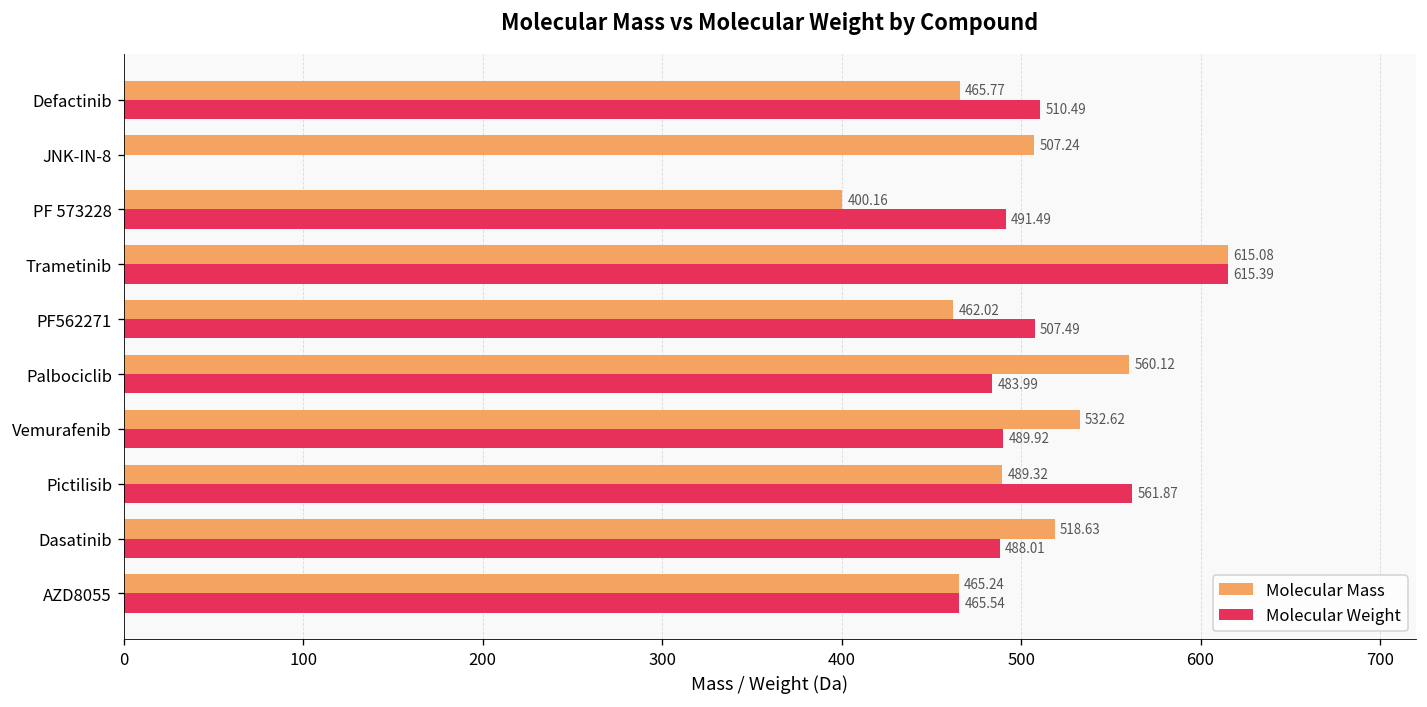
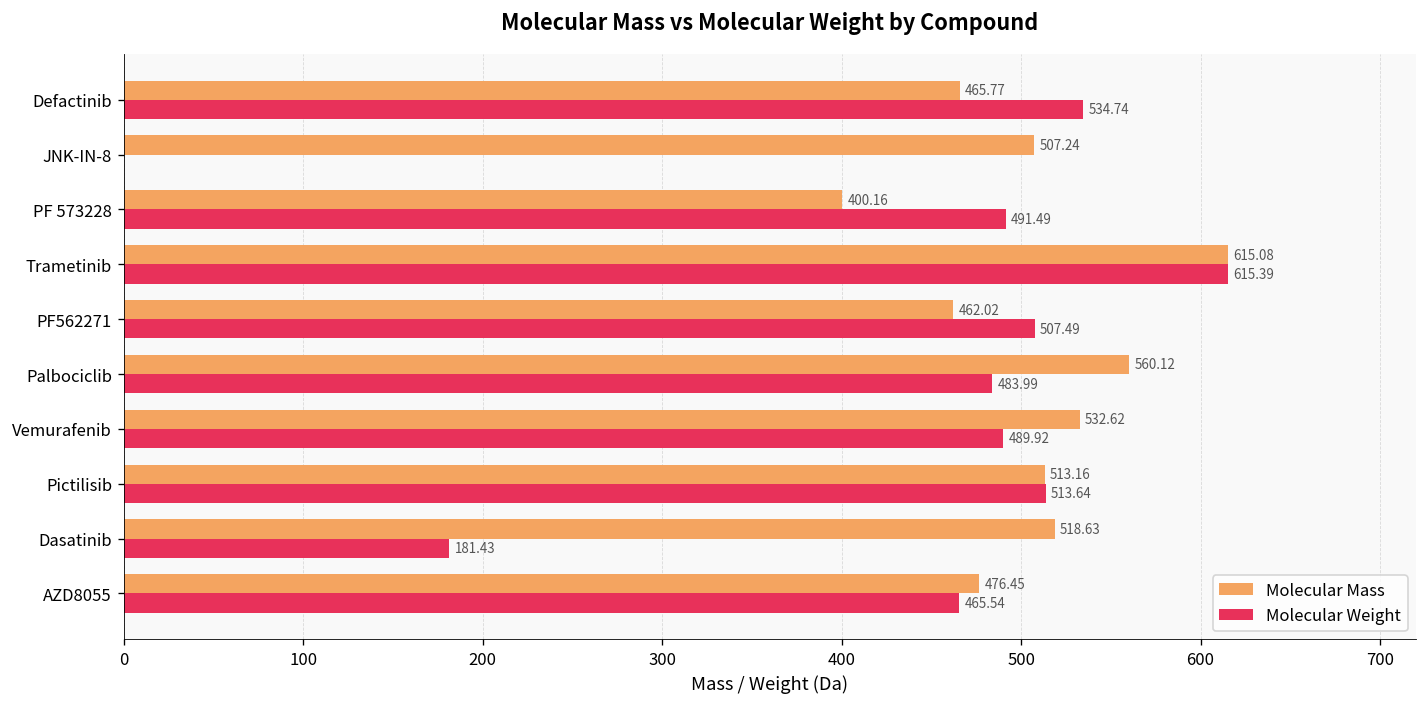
  {
    "Molecular Mass": {
      "Defactinib": 465.77,
      "JNK-IN-8": 507.24,
      "PF 573228": 400.16,
      "Trametinib": 615.08,
      "PF562271": 462.02,
      "Palbociclib": 560.12,
      "Vemurafenib": 532.62,
-     "Pictilisib": 489.32,
+     "Pictilisib": 513.16,
      "Dasatinib": 518.63,
-     "AZD8055": 465.24
+     "AZD8055": 476.45
    },
    "Molecular Weight": {
-     "Defactinib": 510.49,
+     "Defactinib": 534.74,
      "PF 573228": 491.49,
      "Trametinib": 615.39,
      "PF562271": 507.49,
      "Palbociclib": 483.99,
      "Vemurafenib": 489.92,
-     "Pictilisib": 561.87,
-     "Dasatinib": 488.01,
+     "Pictilisib": 513.64,
+     "Dasatinib": 181.43,
      "AZD8055": 465.54
    }
  }
